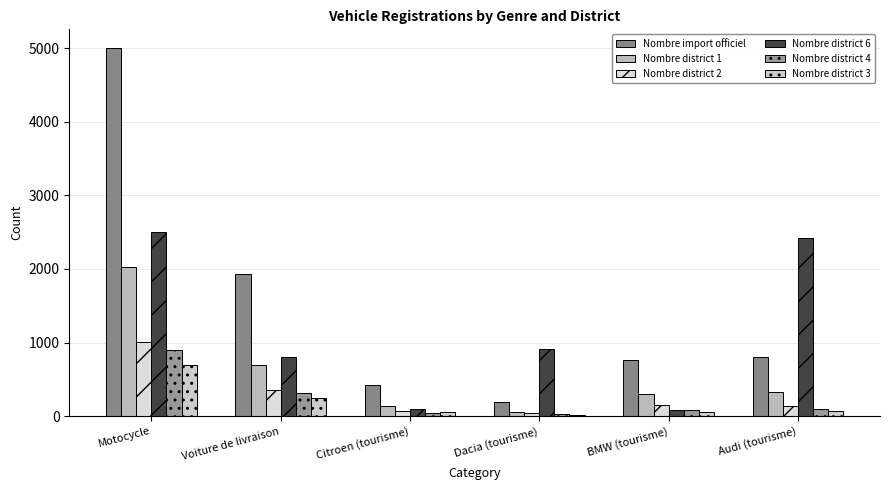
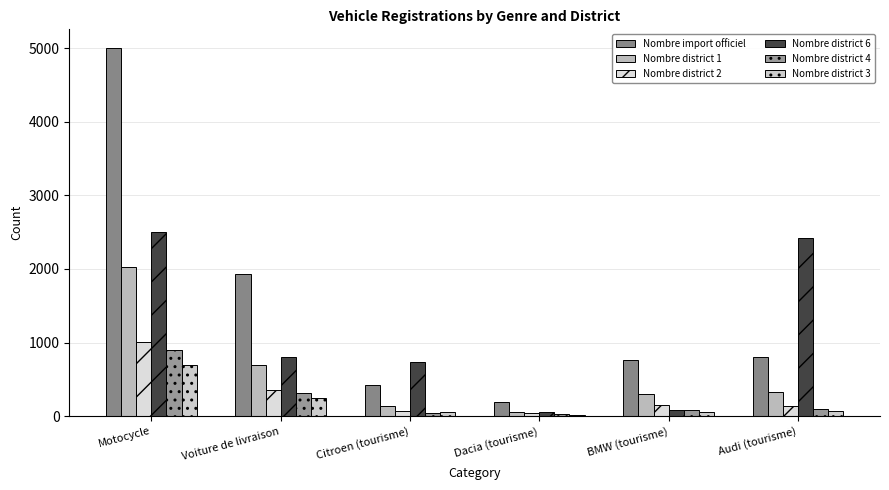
  {
    "Nombre district 6": {
      "Motocycle": 2500,
      "Voiture de livraison": 800,
-     "Citroen (tourisme)": 100,
-     "Dacia (tourisme)": 900,
+     "Citroen (tourisme)": 700,
+     "Dacia (tourisme)": 100,
      "BMW (tourisme)": 100,
      "Audi (tourisme)": 2400
    }
  }
